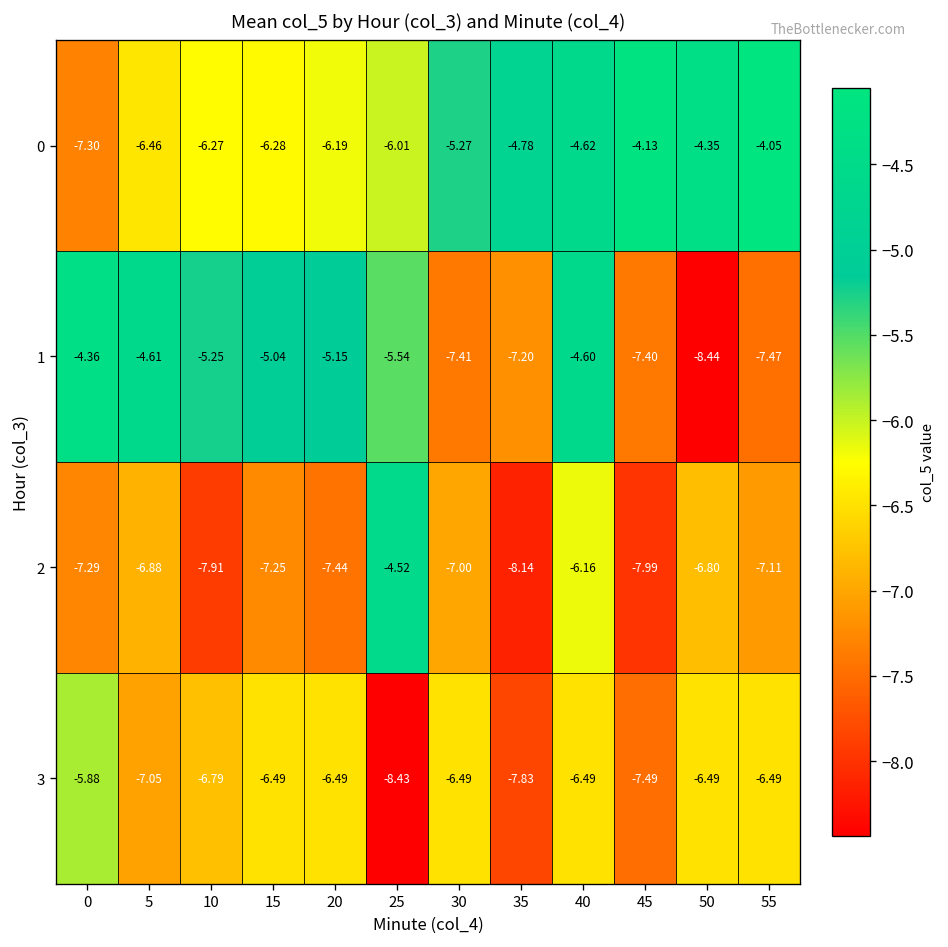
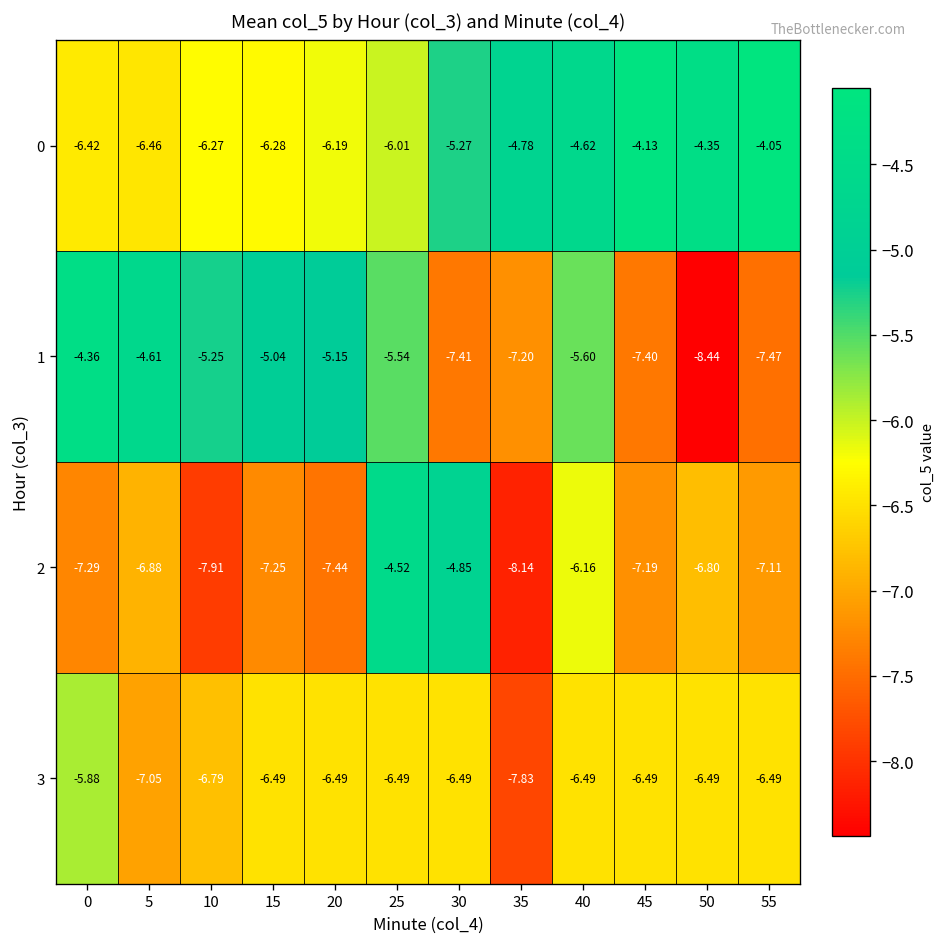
  {
    "0": {
-     "0": -7.30,
+     "0": -6.42,
      "5": -6.46,
      "10": -6.27,
      "15": -6.28,
      "20": -6.19,
      "25": -6.01,
      "30": -5.27,
      "35": -4.78,
      "40": -4.62,
      "45": -4.13,
      "50": -4.35,
      "55": -4.05
    },
    "1": {
      "0": -4.36,
      "5": -4.61,
      "10": -5.25,
      "15": -5.04,
      "20": -5.15,
      "25": -5.54,
      "30": -7.41,
      "35": -7.20,
-     "40": -4.60,
+     "40": -5.60,
      "45": -7.40,
      "50": -8.44,
      "55": -7.47
    },
    "2": {
      "0": -7.29,
      "5": -6.88,
      "10": -7.91,
      "15": -7.25,
      "20": -7.44,
      "25": -4.52,
-     "30": -7.00,
+     "30": -4.85,
      "35": -8.14,
      "40": -6.16,
-     "45": -7.99,
+     "45": -7.19,
      "50": -6.80,
      "55": -7.11
    },
    "3": {
      "0": -5.88,
      "5": -7.05,
      "10": -6.79,
      "15": -6.49,
      "20": -6.49,
-     "25": -8.43,
+     "25": -6.49,
      "30": -6.49,
      "35": -7.83,
      "40": -6.49,
-     "45": -7.49,
+     "45": -6.49,
      "50": -6.49,
      "55": -6.49
    }
  }
